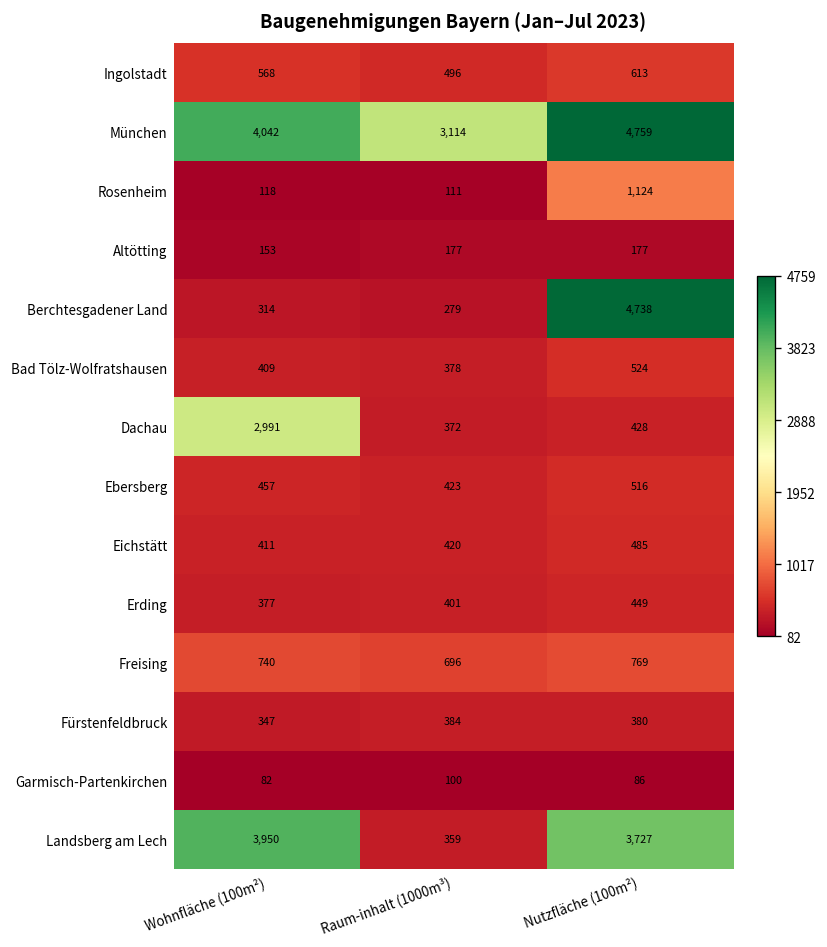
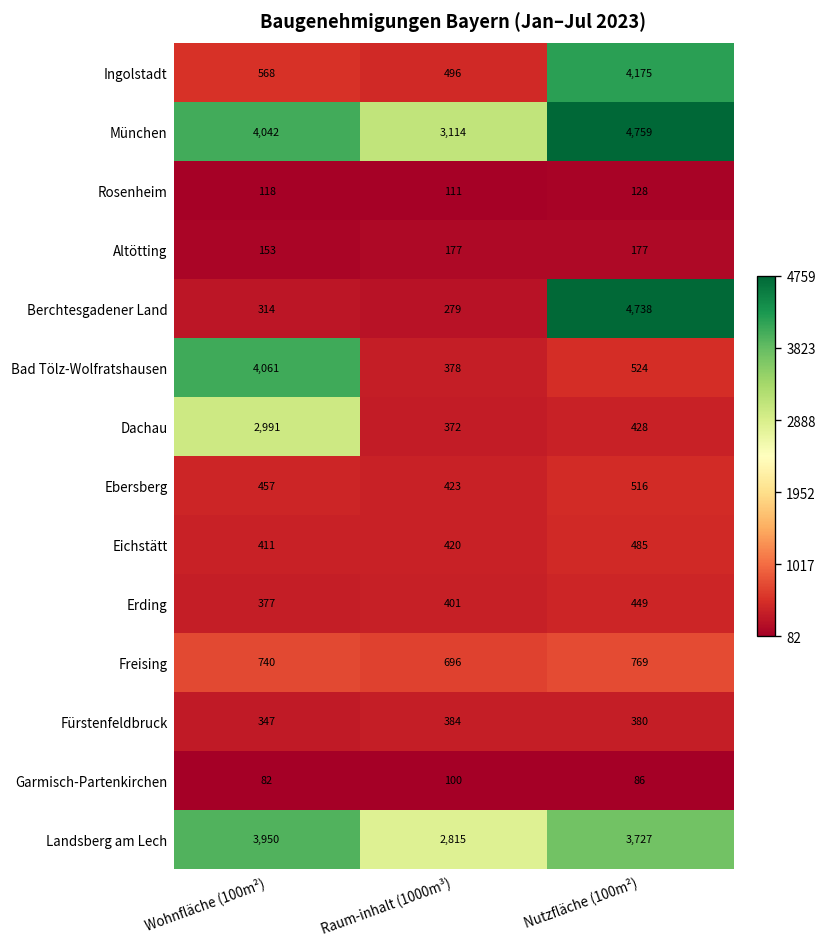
  {
    "Ingolstadt": {
      "Wohnfläche (100m²)": "568",
      "Raum-inhalt (1000m³)": "496",
-     "Nutzfläche (100m²)": "613"
+     "Nutzfläche (100m²)": "4,175"
    },
    "München": {
      "Wohnfläche (100m²)": "4,042",
      "Raum-inhalt (1000m³)": "3,114",
      "Nutzfläche (100m²)": "4,759"
    },
    "Rosenheim": {
      "Wohnfläche (100m²)": "118",
      "Raum-inhalt (1000m³)": "111",
-     "Nutzfläche (100m²)": "1,124"
+     "Nutzfläche (100m²)": "128"
    },
    "Altötting": {
      "Wohnfläche (100m²)": "153",
      "Raum-inhalt (1000m³)": "177",
      "Nutzfläche (100m²)": "177"
    },
    "Berchtesgadener Land": {
      "Wohnfläche (100m²)": "314",
      "Raum-inhalt (1000m³)": "279",
      "Nutzfläche (100m²)": "4,738"
    },
    "Bad Tölz-Wolfratshausen": {
-     "Wohnfläche (100m²)": "409",
+     "Wohnfläche (100m²)": "4,061",
      "Raum-inhalt (1000m³)": "378",
      "Nutzfläche (100m²)": "524"
    },
    "Dachau": {
      "Wohnfläche (100m²)": "2,991",
      "Raum-inhalt (1000m³)": "372",
      "Nutzfläche (100m²)": "428"
    },
    "Ebersberg": {
      "Wohnfläche (100m²)": "457",
      "Raum-inhalt (1000m³)": "423",
      "Nutzfläche (100m²)": "516"
    },
    "Eichstätt": {
      "Wohnfläche (100m²)": "411",
      "Raum-inhalt (1000m³)": "420",
      "Nutzfläche (100m²)": "485"
    },
    "Erding": {
      "Wohnfläche (100m²)": "377",
      "Raum-inhalt (1000m³)": "401",
      "Nutzfläche (100m²)": "449"
    },
    "Freising": {
      "Wohnfläche (100m²)": "740",
      "Raum-inhalt (1000m³)": "696",
      "Nutzfläche (100m²)": "769"
    },
    "Fürstenfeldbruck": {
      "Wohnfläche (100m²)": "347",
      "Raum-inhalt (1000m³)": "384",
      "Nutzfläche (100m²)": "380"
    },
    "Garmisch-Partenkirchen": {
      "Wohnfläche (100m²)": "82",
      "Raum-inhalt (1000m³)": "100",
      "Nutzfläche (100m²)": "86"
    },
    "Landsberg am Lech": {
      "Wohnfläche (100m²)": "3,950",
-     "Raum-inhalt (1000m³)": "359",
+     "Raum-inhalt (1000m³)": "2,815",
      "Nutzfläche (100m²)": "3,727"
    }
  }
